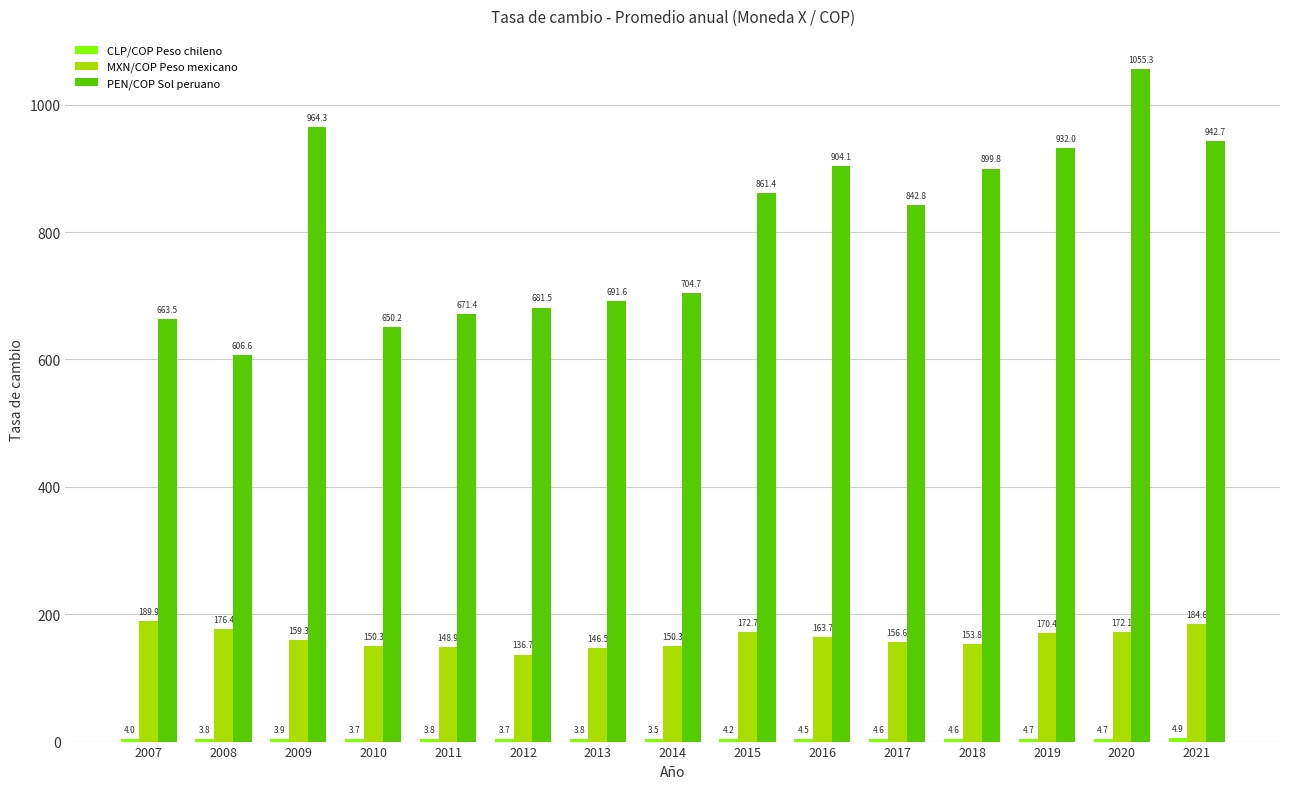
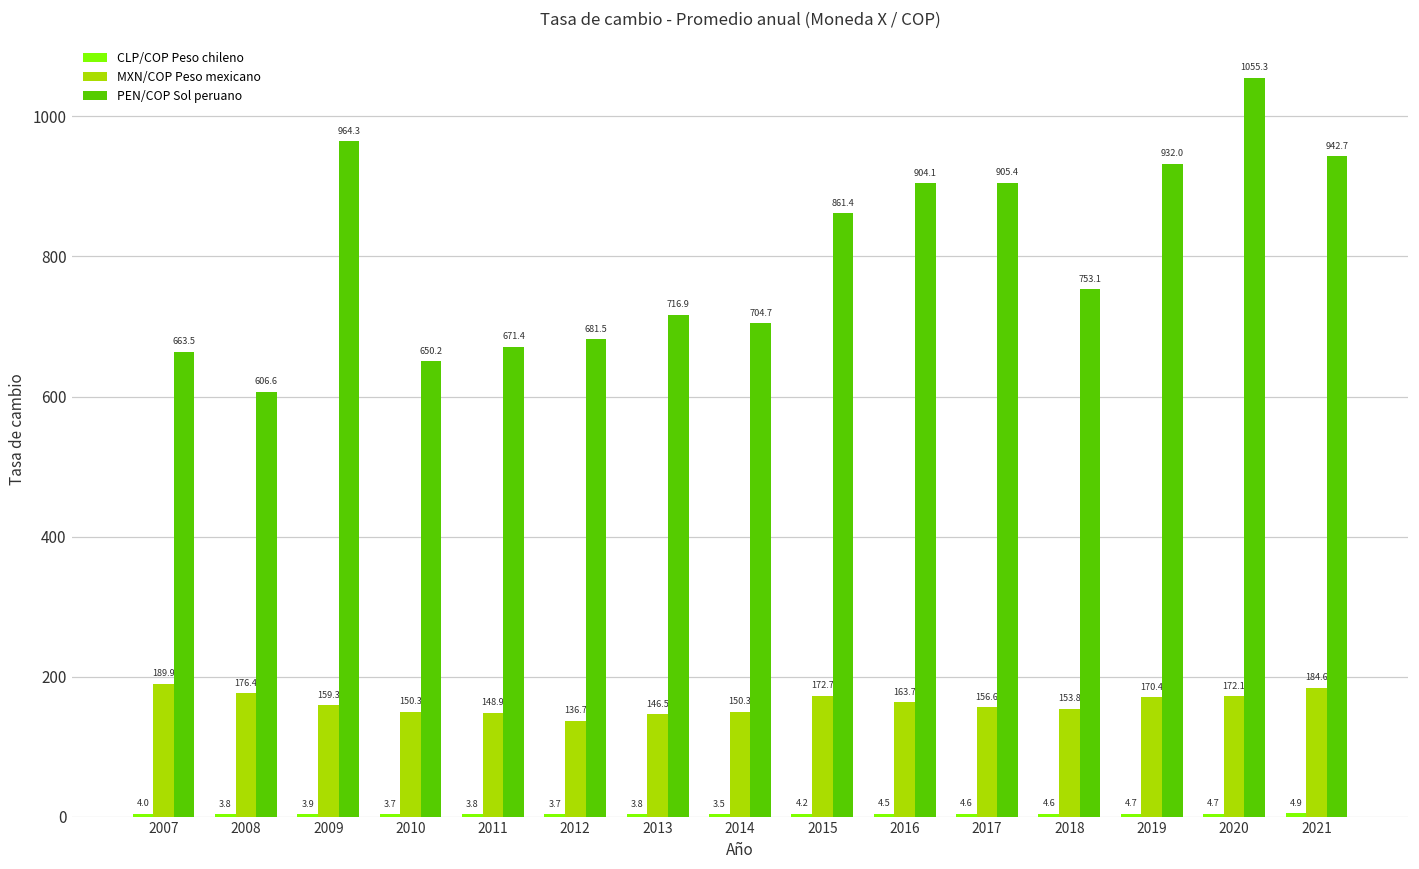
  {
    "PEN/COP Sol peruano": {
      "2007": 663.5,
      "2008": 606.6,
      "2009": 964.3,
      "2010": 650.2,
      "2011": 671.4,
      "2012": 681.5,
-     "2013": 691.6,
+     "2013": 716.9,
      "2014": 704.7,
      "2015": 861.4,
      "2016": 904.1,
-     "2017": 842.8,
-     "2018": 899.8,
+     "2017": 905.4,
+     "2018": 753.1,
      "2019": 932.0,
      "2020": 1055.3,
      "2021": 942.7
    }
  }
